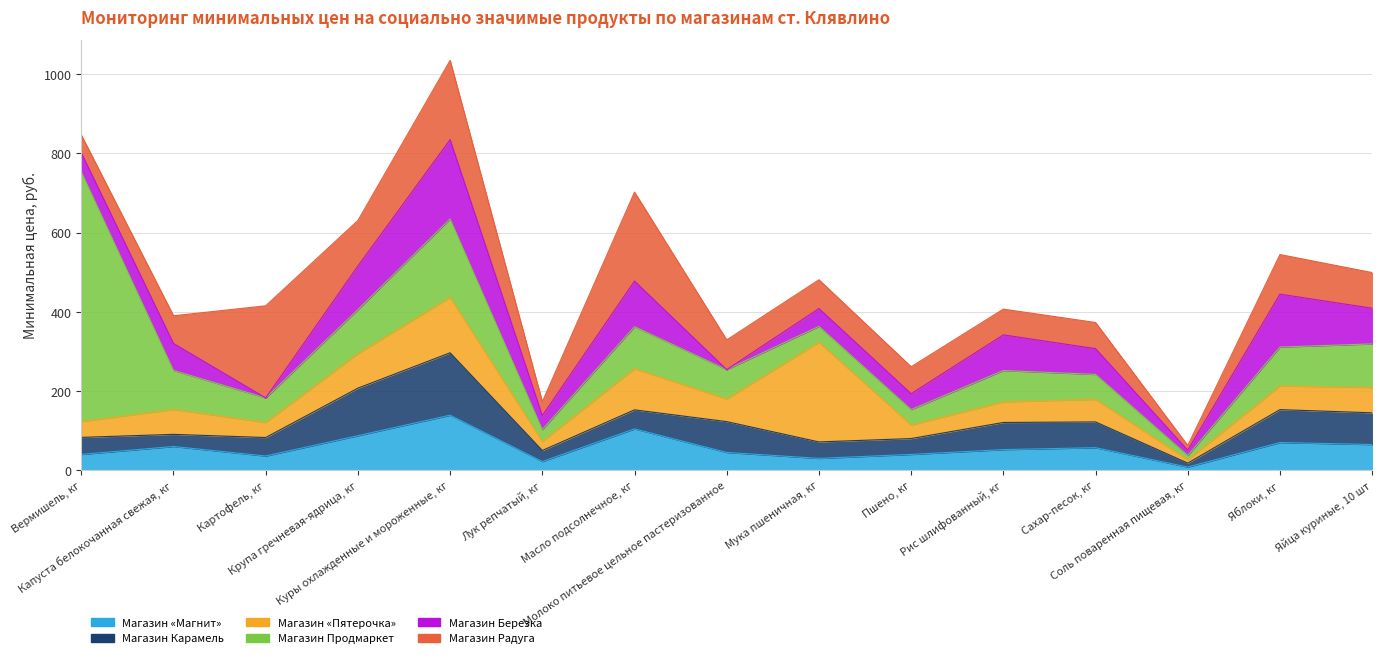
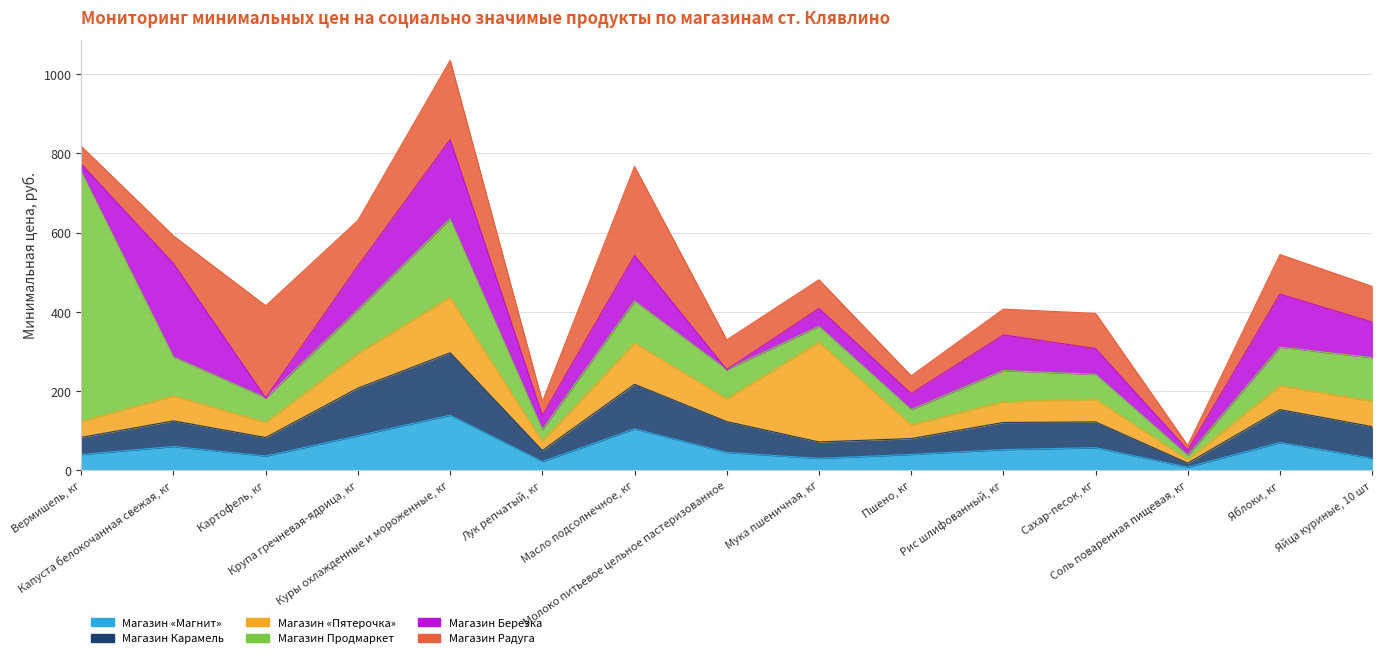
  {
    "Магазин «Магнит»": {
      "Вермишель, кг": 40,
      "Капуста белокочанная свежая, кг": 60,
      "Картофель, кг": 40,
      "Крупа гречневая-ядрица, кг": 90,
      "Куры охлажденные и мороженные, кг": 140,
      "Лук репчатый, кг": 20,
      "Масло подсолнечное, кг": 100,
      "Молоко питьевое цельное пастеризованное": 40,
      "Мука пшеничная, кг": 30,
      "Пшено, кг": 40,
      "Рис шлифованный, кг": 50,
      "Сахар-песок, кг": 60,
      "Соль поваренная пищевая, кг": 10,
      "Яблоки, кг": 70,
-     "Яйца куриные, 10 шт": 60
+     "Яйца куриные, 10 шт": 30
    },
    "Магазин Карамель": {
      "Вермишель, кг": 40,
-     "Капуста белокочанная свежая, кг": 30,
+     "Капуста белокочанная свежая, кг": 60,
      "Картофель, кг": 50,
      "Крупа гречневая-ядрица, кг": 120,
      "Куры охлажденные и мороженные, кг": 160,
      "Лук репчатый, кг": 30,
-     "Масло подсолнечное, кг": 50,
+     "Масло подсолнечное, кг": 110,
      "Молоко питьевое цельное пастеризованное": 80,
      "Мука пшеничная, кг": 40,
      "Пшено, кг": 40,
      "Рис шлифованный, кг": 70,
      "Сахар-песок, кг": 70,
      "Соль поваренная пищевая, кг": 10,
      "Яблоки, кг": 80,
      "Яйца куриные, 10 шт": 80
    },
    "Магазин «Пятерочка»": {
      "Вермишель, кг": 40,
      "Капуста белокочанная свежая, кг": 60,
      "Картофель, кг": 40,
      "Крупа гречневая-ядрица, кг": 90,
      "Куры охлажденные и мороженные, кг": 140,
      "Лук репчатый, кг": 20,
      "Масло подсолнечное, кг": 100,
      "Молоко питьевое цельное пастеризованное": 60,
      "Мука пшеничная, кг": 250,
      "Пшено, кг": 30,
      "Рис шлифованный, кг": 50,
      "Сахар-песок, кг": 60,
      "Соль поваренная пищевая, кг": 10,
      "Яблоки, кг": 60,
      "Яйца куриные, 10 шт": 60
    },
    "Магазин Продмаркет": {
      "Вермишель, кг": 630,
      "Капуста белокочанная свежая, кг": 100,
      "Крупа гречневая-ядрица, кг": 110,
      "Куры охлажденные и мороженные, кг": 200,
      "Лук репчатый, кг": 30,
      "Масло подсолнечное, кг": 110,
      "Мука пшеничная, кг": 40,
      "Пшено, кг": 40,
      "Рис шлифованный, кг": 80,
      "Сахар-песок, кг": 60,
      "Соль поваренная пищевая, кг": 10,
      "Яблоки, кг": 100,
      "Яйца куриные, 10 шт": 110
    },
    "Магазин Березка": {
-     "Вермишель, кг": 50,
-     "Капуста белокочанная свежая, кг": 70,
+     "Вермишель, кг": 20,
+     "Капуста белокочанная свежая, кг": 240,
      "Крупа гречневая-ядрица, кг": 110,
      "Куры охлажденные и мороженные, кг": 200,
      "Лук репчатый, кг": 40,
      "Масло подсолнечное, кг": 120,
      "Мука пшеничная, кг": 50,
      "Пшено, кг": 40,
      "Рис шлифованный, кг": 90,
      "Сахар-песок, кг": 70,
      "Соль поваренная пищевая, кг": 10,
      "Яблоки, кг": 130,
      "Яйца куриные, 10 шт": 90
    },
    "Магазин Радуга": {
      "Вермишель, кг": 50,
      "Капуста белокочанная свежая, кг": 70,
      "Картофель, кг": 230,
      "Крупа гречневая-ядрица, кг": 120,
      "Куры охлажденные и мороженные, кг": 200,
      "Лук репчатый, кг": 40,
      "Масло подсолнечное, кг": 220,
      "Молоко питьевое цельное пастеризованное": 80,
      "Мука пшеничная, кг": 70,
-     "Пшено, кг": 70,
+     "Пшено, кг": 50,
      "Рис шлифованный, кг": 70,
-     "Сахар-песок, кг": 70,
+     "Сахар-песок, кг": 90,
      "Соль поваренная пищевая, кг": 10,
      "Яблоки, кг": 100,
      "Яйца куриные, 10 шт": 90
    }
  }
